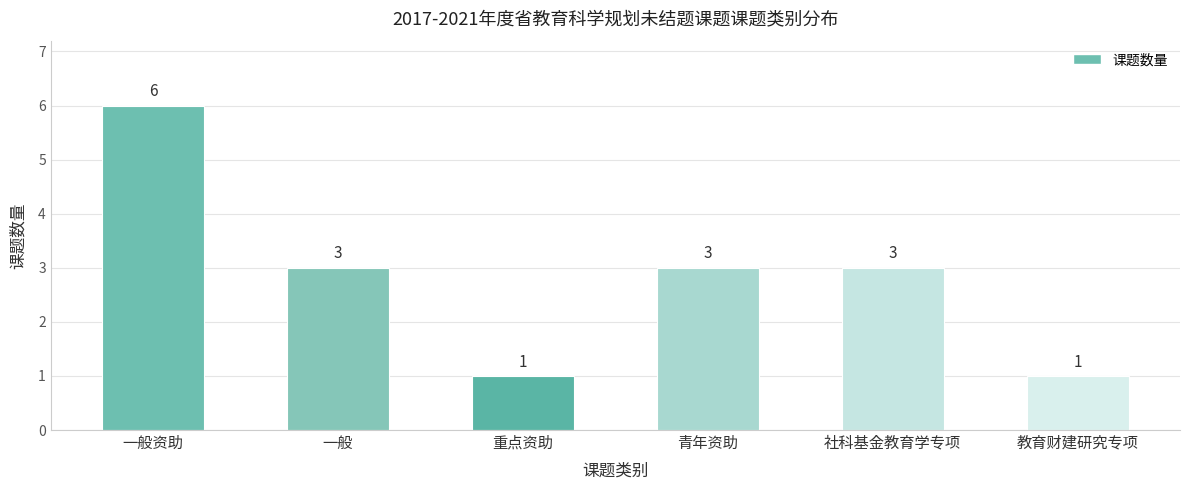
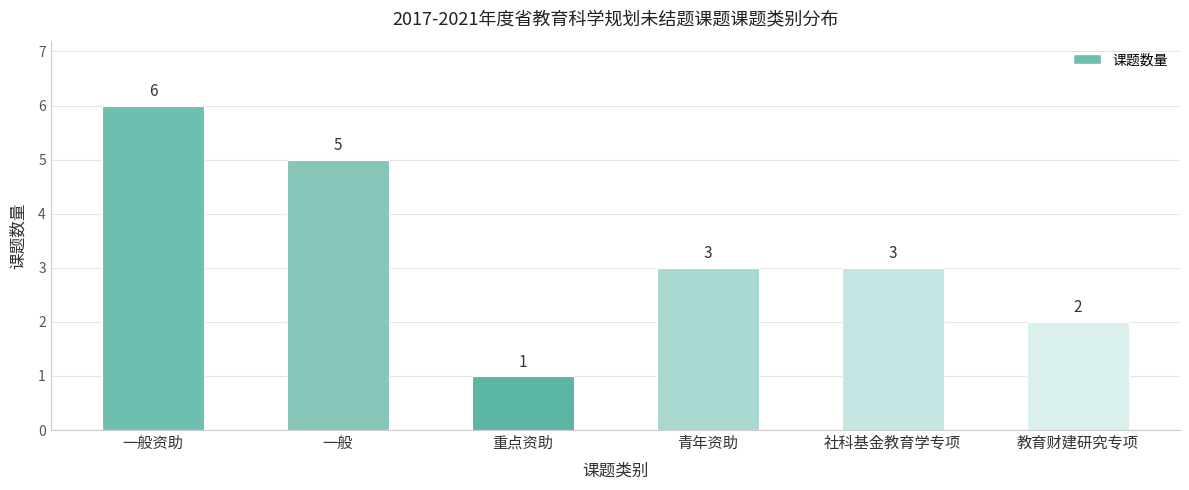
  {
    "一般资助": 6,
-   "一般": 3,
+   "一般": 5,
    "重点资助": 1,
    "青年资助": 3,
    "社科基金教育学专项": 3,
-   "教育财建研究专项": 1
+   "教育财建研究专项": 2
  }
